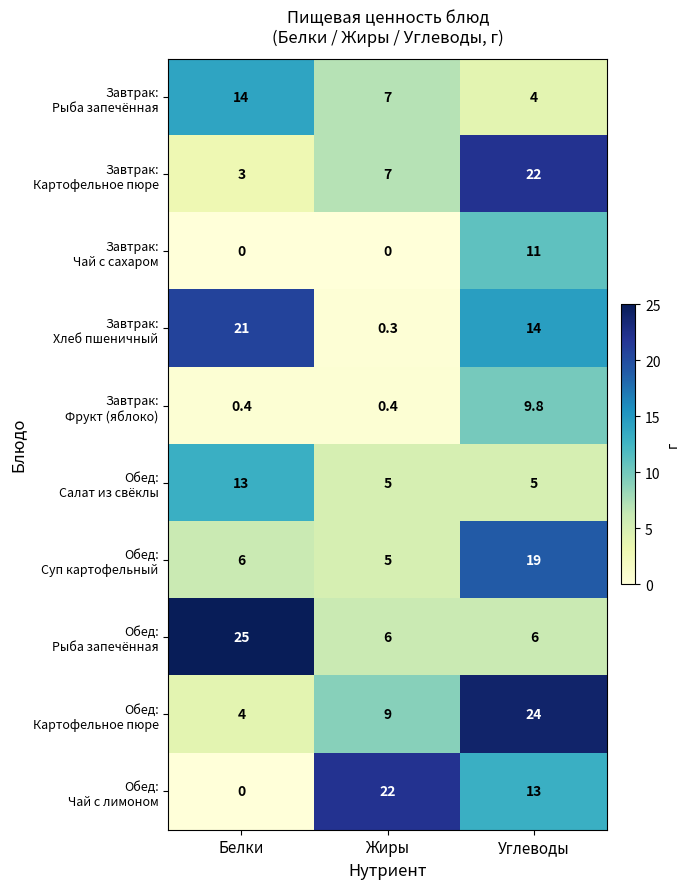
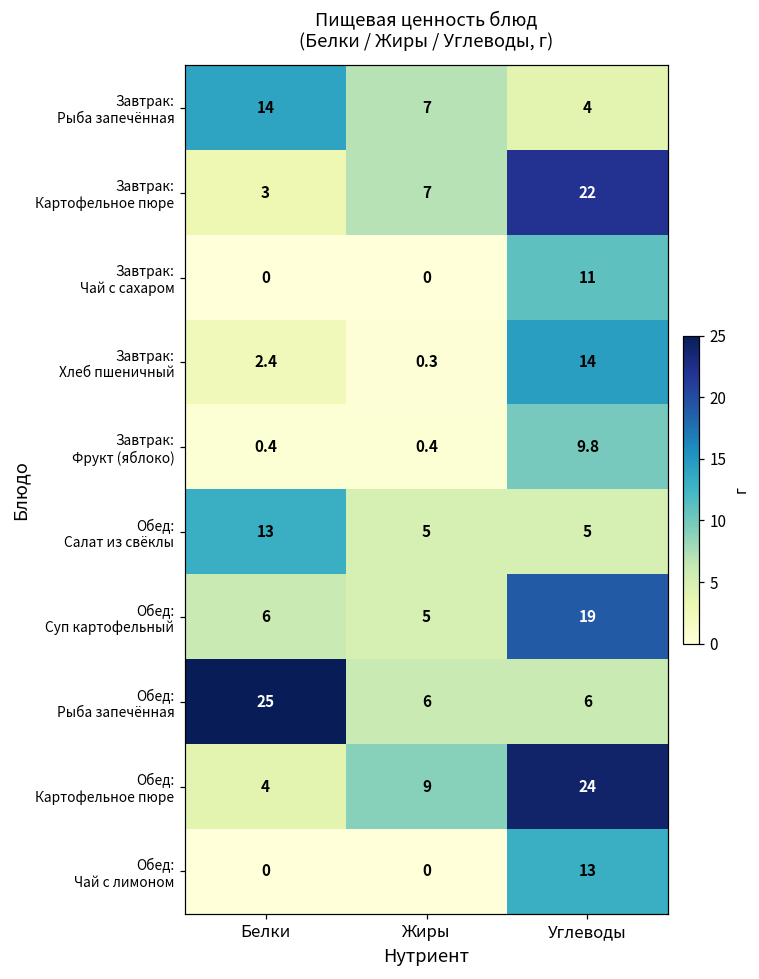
  {
    "Завтрак: Рыба запечённая": {
      "Белки": 14,
      "Жиры": 7,
      "Углеводы": 4
    },
    "Завтрак: Картофельное пюре": {
      "Белки": 3,
      "Жиры": 7,
      "Углеводы": 22
    },
    "Завтрак: Чай с сахаром": {
      "Белки": 0,
      "Жиры": 0,
      "Углеводы": 11
    },
    "Завтрак: Хлеб пшеничный": {
-     "Белки": 21,
+     "Белки": 2.4,
      "Жиры": 0.3,
      "Углеводы": 14
    },
    "Завтрак: Фрукт (яблоко)": {
      "Белки": 0.4,
      "Жиры": 0.4,
      "Углеводы": 9.8
    },
    "Обед: Салат из свёклы": {
      "Белки": 13,
      "Жиры": 5,
      "Углеводы": 5
    },
    "Обед: Суп картофельный": {
      "Белки": 6,
      "Жиры": 5,
      "Углеводы": 19
    },
    "Обед: Рыба запечённая": {
      "Белки": 25,
      "Жиры": 6,
      "Углеводы": 6
    },
    "Обед: Картофельное пюре": {
      "Белки": 4,
      "Жиры": 9,
      "Углеводы": 24
    },
    "Обед: Чай с лимоном": {
      "Белки": 0,
-     "Жиры": 22,
+     "Жиры": 0,
      "Углеводы": 13
    }
  }
